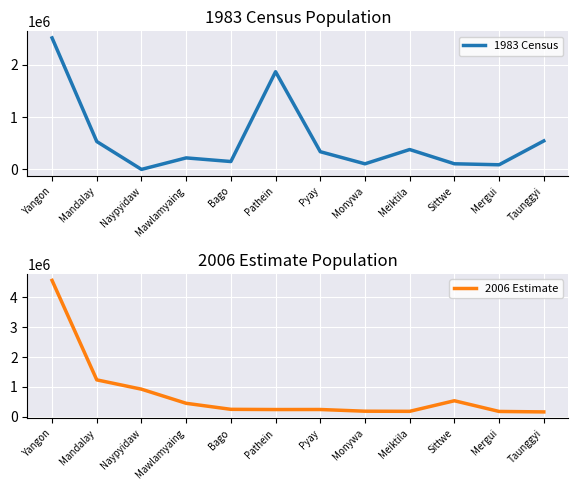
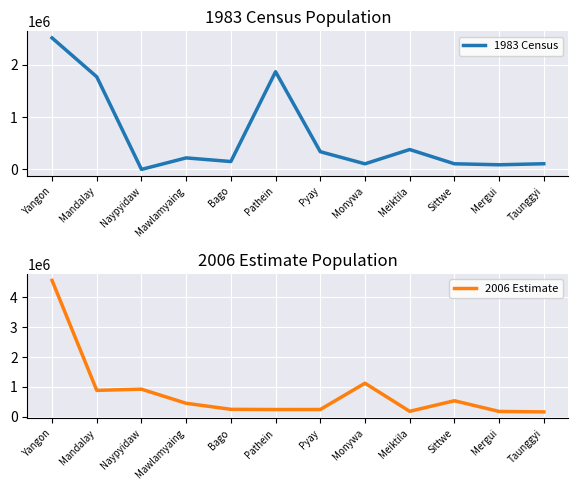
  {
    "1983 Census Population": {
      "Yangon": 2500000,
-     "Mandalay": 500000,
+     "Mandalay": 1800000,
      "Naypyidaw": 0,
      "Mawlamyaing": 200000,
      "Bago": 200000,
      "Pathein": 1900000,
      "Pyay": 300000,
      "Monywa": 100000,
      "Meiktila": 400000,
      "Sittwe": 100000,
      "Mergui": 100000,
-     "Taunggyi": 500000
+     "Taunggyi": 100000
    },
    "2006 Estimate Population": {
      "Yangon": 4600000,
-     "Mandalay": 1200000,
+     "Mandalay": 900000,
      "Naypyidaw": 900000,
      "Mawlamyaing": 500000,
      "Bago": 200000,
      "Pathein": 200000,
      "Pyay": 200000,
-     "Monywa": 200000,
+     "Monywa": 1100000,
      "Meiktila": 200000,
      "Sittwe": 500000,
      "Mergui": 200000,
      "Taunggyi": 200000
    }
  }
